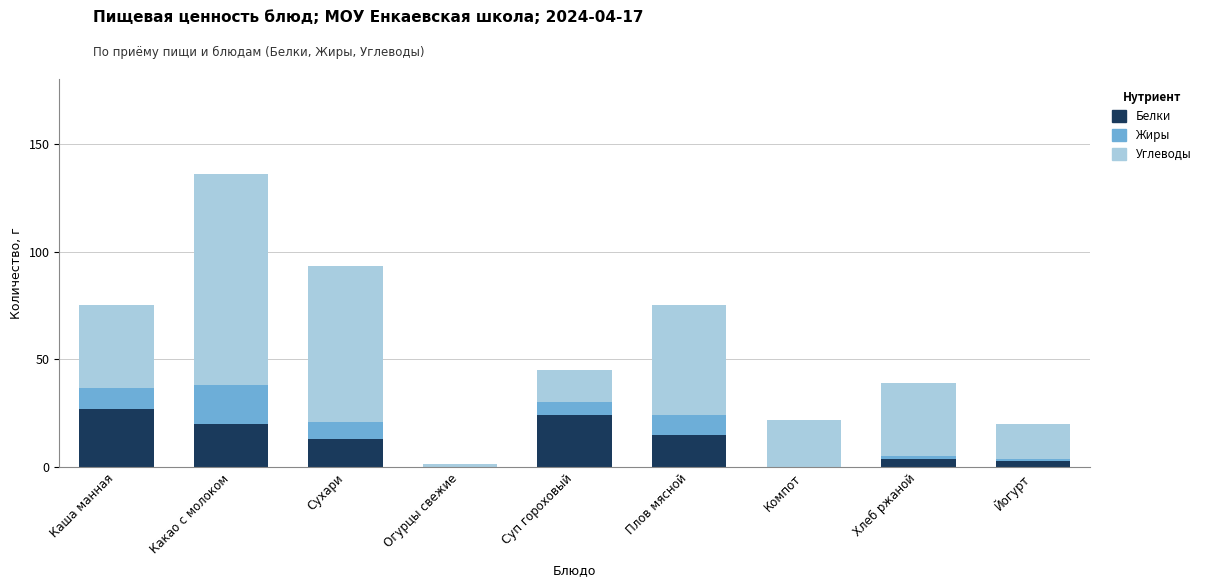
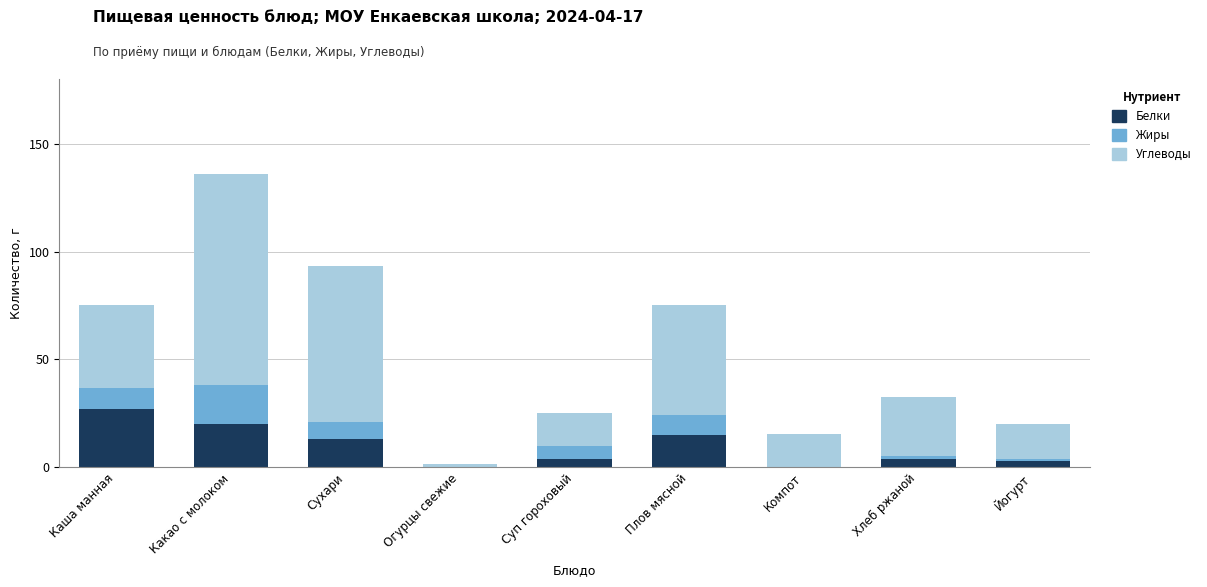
  {
    "Белки": {
      "Каша манная": 27,
      "Какао с молоком": 20,
      "Сухари": 13,
-     "Суп гороховый": 24,
+     "Суп гороховый": 4,
      "Плов мясной": 15,
      "Компот": 0,
      "Хлеб ржаной": 4,
      "Йогурт": 3
    },
    "Жиры": {
      "Каша манная": 10,
      "Какао с молоком": 18,
      "Сухари": 8,
      "Суп гороховый": 6,
      "Плов мясной": 9,
      "Компот": 0
    },
    "Углеводы": {
      "Каша манная": 39,
      "Какао с молоком": 98,
      "Сухари": 72,
      "Суп гороховый": 15,
      "Плов мясной": 51,
-     "Компот": 22,
-     "Хлеб ржаной": 34,
+     "Компот": 16,
+     "Хлеб ржаной": 28,
      "Йогурт": 16
    }
  }
